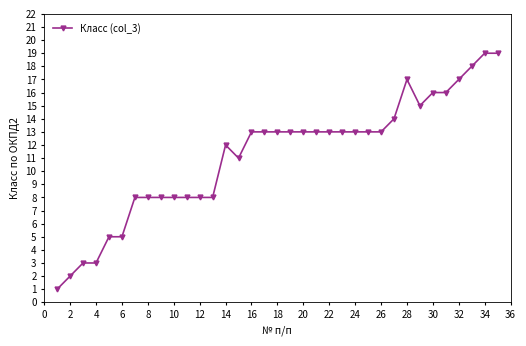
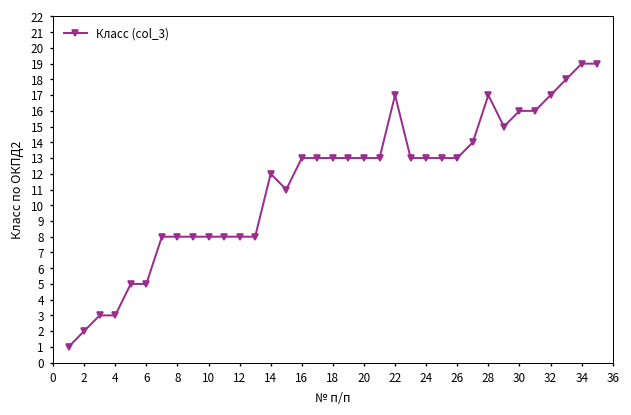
  {
    "2": 2,
    "4": 3,
    "6": 5,
    "8": 8,
    "10": 8,
    "12": 8,
    "14": 12,
    "16": 13,
    "18": 13,
    "20": 13,
-   "22": 13,
+   "22": 17,
    "24": 13,
    "26": 13,
    "28": 17,
    "30": 16,
    "32": 17,
    "34": 19
  }
